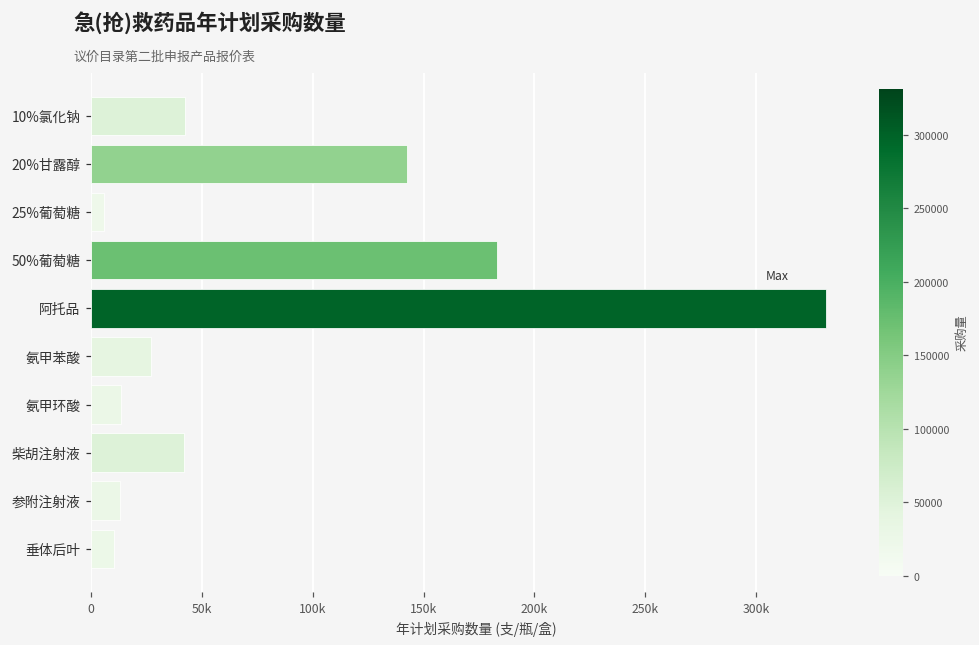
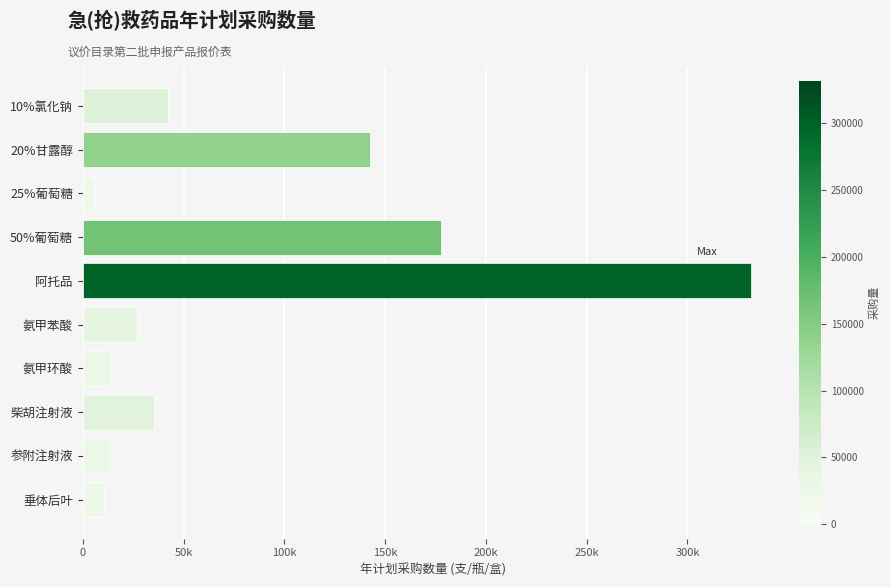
  {
    "10%氯化钠": 42000,
    "20%甘露醇": 142000,
    "25%葡萄糖": 6000,
-   "50%葡萄糖": 183000,
+   "50%葡萄糖": 178000,
    "阿托品": 331000,
    "氨甲苯酸": 27000,
    "氨甲环酸": 13000,
-   "柴胡注射液": 42000,
+   "柴胡注射液": 35000,
    "参附注射液": 13000,
    "垂体后叶": 11000
  }
